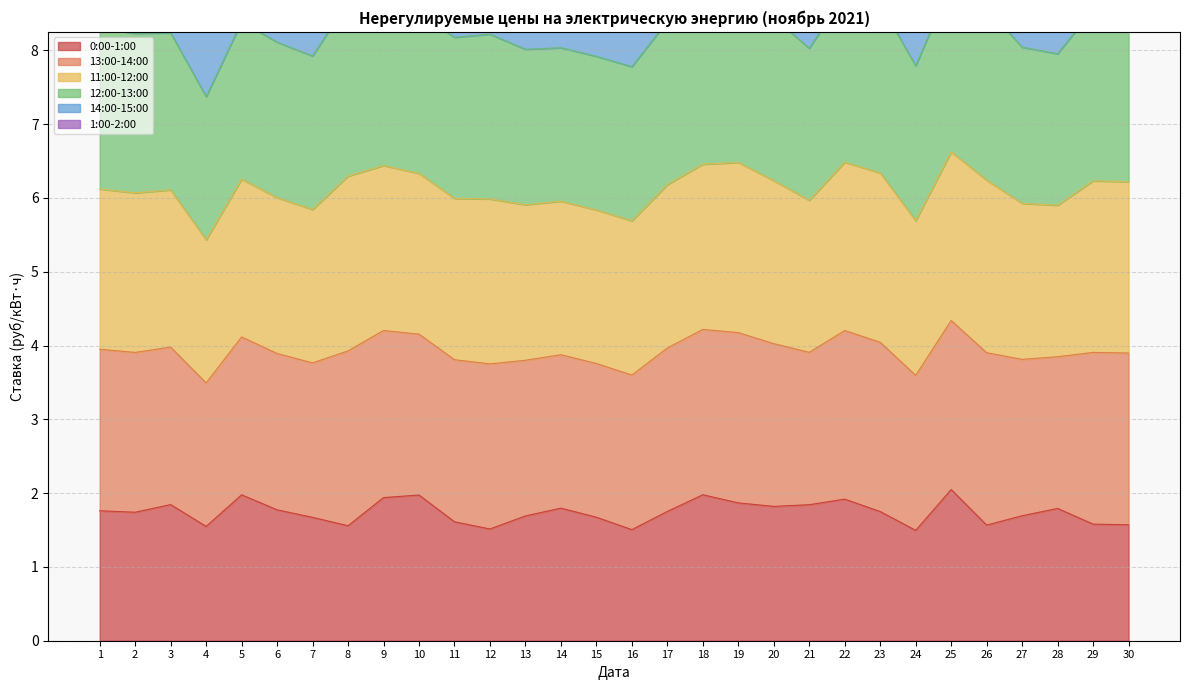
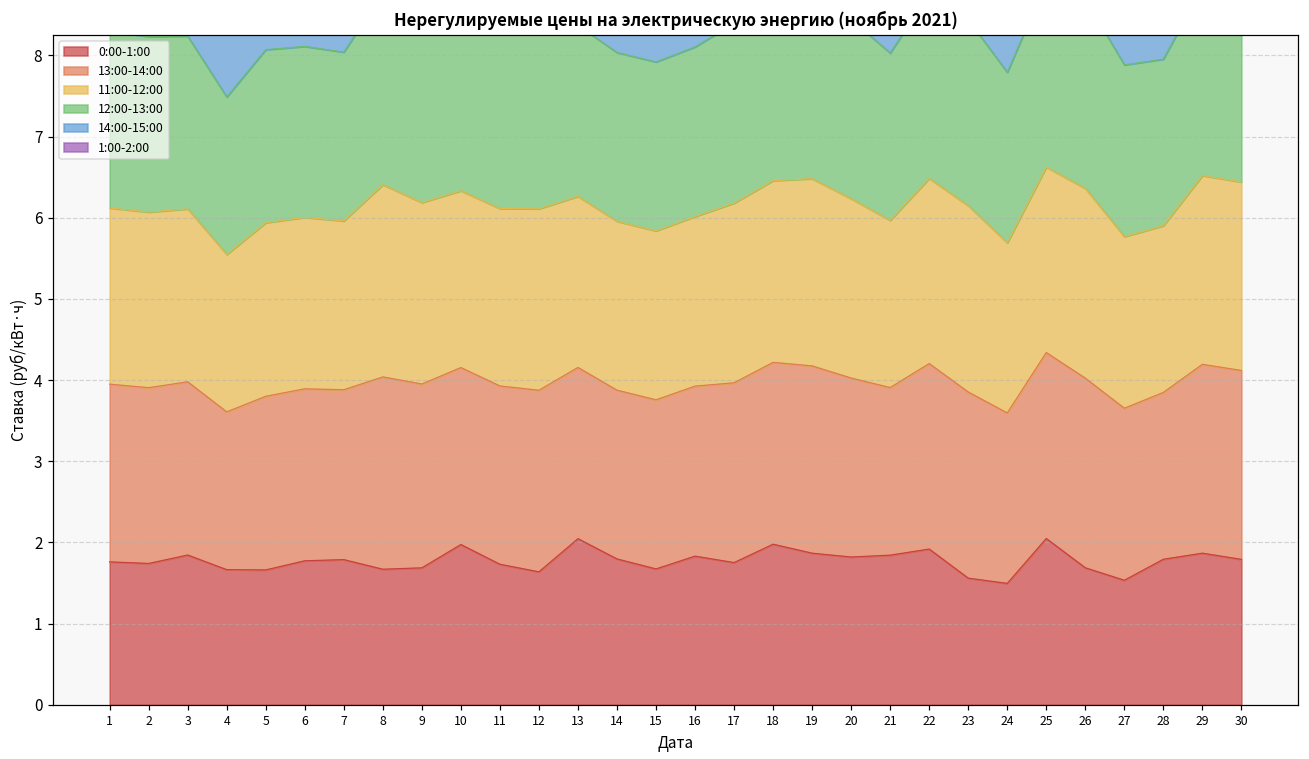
  {
    "0:00-1:00": {
      "1": 1.8,
      "2": 1.7,
      "3": 1.8,
-     "4": 1.5,
-     "5": 2.0,
+     "4": 1.7,
+     "5": 1.7,
      "6": 1.8,
-     "7": 1.7,
-     "8": 1.6,
-     "9": 1.9,
+     "7": 1.8,
+     "8": 1.7,
+     "9": 1.7,
      "10": 2.0,
-     "11": 1.6,
-     "12": 1.5,
-     "13": 1.7,
+     "11": 1.7,
+     "12": 1.6,
+     "13": 2.0,
      "14": 1.8,
      "15": 1.7,
-     "16": 1.5,
+     "16": 1.8,
      "17": 1.8,
      "18": 2.0,
      "19": 1.9,
      "20": 1.8,
      "21": 1.8,
      "22": 1.9,
-     "23": 1.8,
+     "23": 1.6,
      "24": 1.5,
      "25": 2.0,
-     "26": 1.6,
-     "27": 1.7,
+     "26": 1.7,
+     "27": 1.5,
      "28": 1.8,
-     "29": 1.6,
-     "30": 1.6
+     "29": 1.9,
+     "30": 1.8
    },
    "13:00-14:00": {
      "1": 2.2,
      "2": 2.2,
      "3": 2.1,
      "4": 1.9,
      "5": 2.1,
      "6": 2.1,
      "7": 2.1,
      "8": 2.4,
      "9": 2.3,
      "10": 2.2,
      "11": 2.2,
      "12": 2.2,
      "13": 2.1,
      "14": 2.1,
      "15": 2.1,
      "16": 2.1,
      "17": 2.2,
      "18": 2.2,
      "19": 2.3,
      "20": 2.2,
      "21": 2.1,
      "22": 2.3,
      "23": 2.3,
      "24": 2.1,
      "25": 2.3,
      "26": 2.3,
      "27": 2.1,
      "28": 2.1,
      "29": 2.3,
      "30": 2.3
    },
    "11:00-12:00": {
      "1": 2.2,
      "2": 2.2,
      "3": 2.1,
      "4": 1.9,
      "5": 2.1,
      "6": 2.1,
      "7": 2.1,
      "8": 2.4,
      "9": 2.2,
      "10": 2.2,
      "11": 2.2,
      "12": 2.2,
      "13": 2.1,
      "14": 2.1,
      "15": 2.1,
      "16": 2.1,
      "17": 2.2,
      "18": 2.2,
      "19": 2.3,
      "20": 2.2,
      "21": 2.1,
      "22": 2.3,
      "23": 2.3,
      "24": 2.1,
      "25": 2.3,
      "26": 2.3,
      "27": 2.1,
      "28": 2.1,
      "29": 2.3,
      "30": 2.3
    },
    "12:00-13:00": {
      "2": 2.2,
      "3": 2.1,
      "4": 1.9,
      "6": 2.1,
      "7": 2.1,
      "14": 2.1,
      "15": 2.1,
      "16": 2.1,
      "21": 2.1,
      "24": 2.1,
      "27": 2.1,
      "28": 2.1
    }
  }
